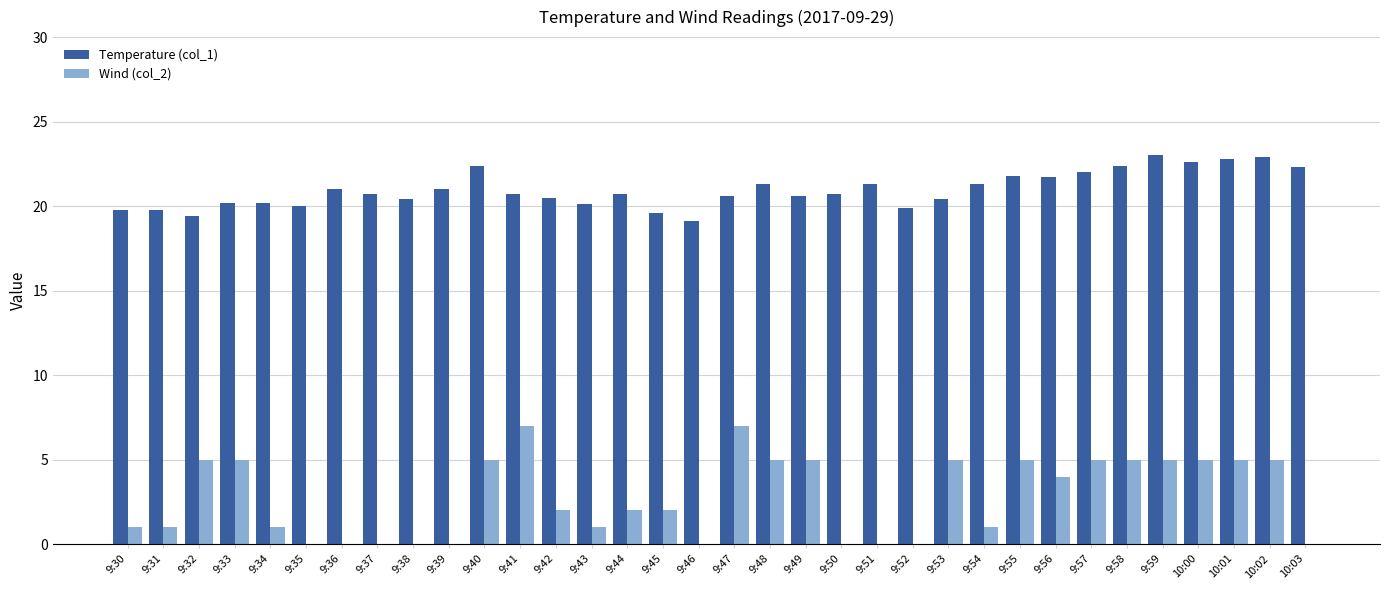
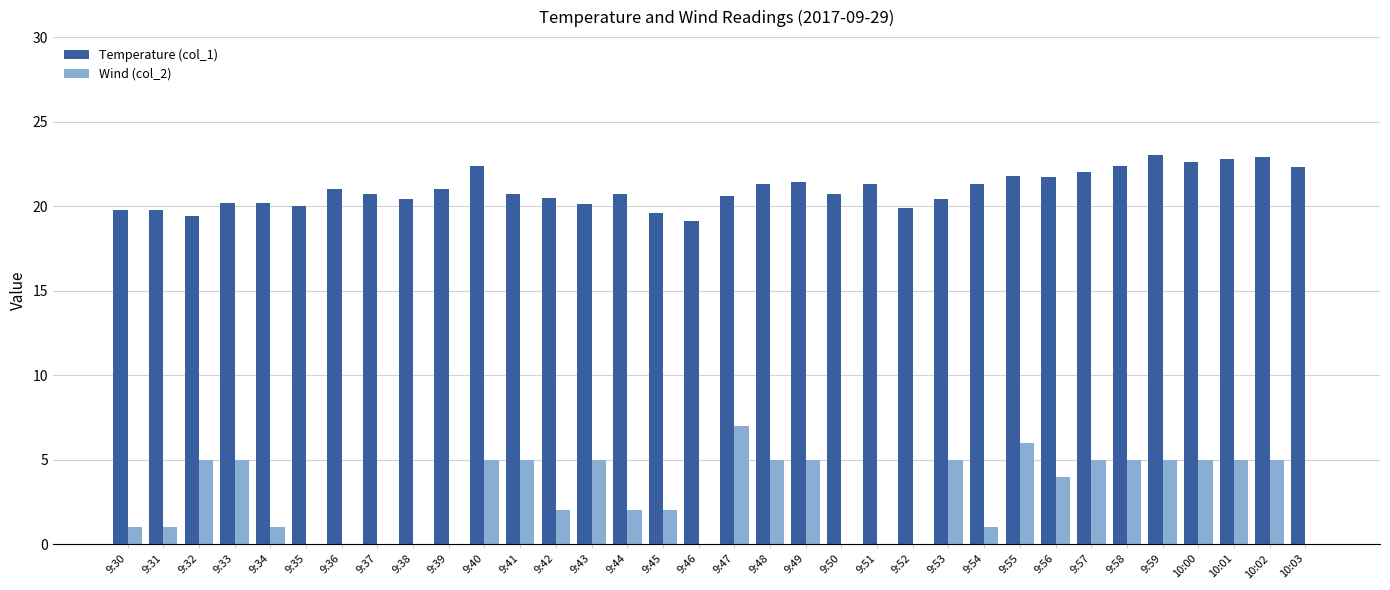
  {
    "Temperature (col_1)": {
      "9:30": 19.8,
      "9:31": 19.8,
      "9:32": 19.4,
      "9:33": 20.2,
      "9:34": 20.2,
      "9:35": 20.0,
      "9:36": 21.0,
      "9:37": 20.7,
      "9:38": 20.4,
      "9:39": 21.0,
      "9:40": 22.4,
      "9:41": 20.7,
      "9:42": 20.5,
      "9:43": 20.1,
      "9:44": 20.7,
      "9:45": 19.6,
      "9:46": 19.1,
      "9:47": 20.6,
      "9:48": 21.3,
-     "9:49": 20.6,
+     "9:49": 21.4,
      "9:50": 20.7,
      "9:51": 21.3,
      "9:52": 19.9,
      "9:53": 20.4,
      "9:54": 21.3,
      "9:55": 21.8,
      "9:56": 21.7,
      "9:57": 22.0,
      "9:58": 22.4,
      "9:59": 23.0,
      "10:00": 22.6,
      "10:01": 22.8,
      "10:02": 22.9,
      "10:03": 22.3
    },
    "Wind (col_2)": {
      "9:30": 1,
      "9:31": 1,
      "9:32": 5,
      "9:33": 5,
      "9:34": 1,
      "9:35": 0,
      "9:36": 0,
      "9:37": 0,
      "9:38": 0,
      "9:39": 0,
      "9:40": 5,
-     "9:41": 7,
+     "9:41": 5,
      "9:42": 2,
-     "9:43": 1,
+     "9:43": 5,
      "9:44": 2,
      "9:45": 2,
      "9:46": 0,
      "9:47": 7,
      "9:48": 5,
      "9:49": 5,
      "9:50": 0,
      "9:51": 0,
      "9:52": 0,
      "9:53": 5,
      "9:54": 1,
-     "9:55": 5,
+     "9:55": 6,
      "9:56": 4,
      "9:57": 5,
      "9:58": 5,
      "9:59": 5,
      "10:00": 5,
      "10:01": 5,
      "10:02": 5,
      "10:03": 0
    }
  }
